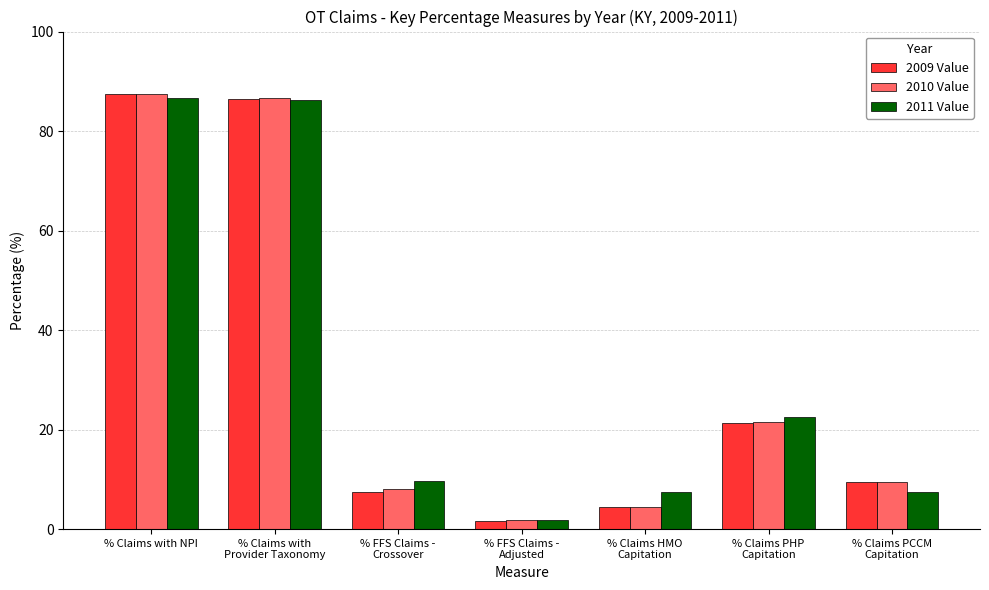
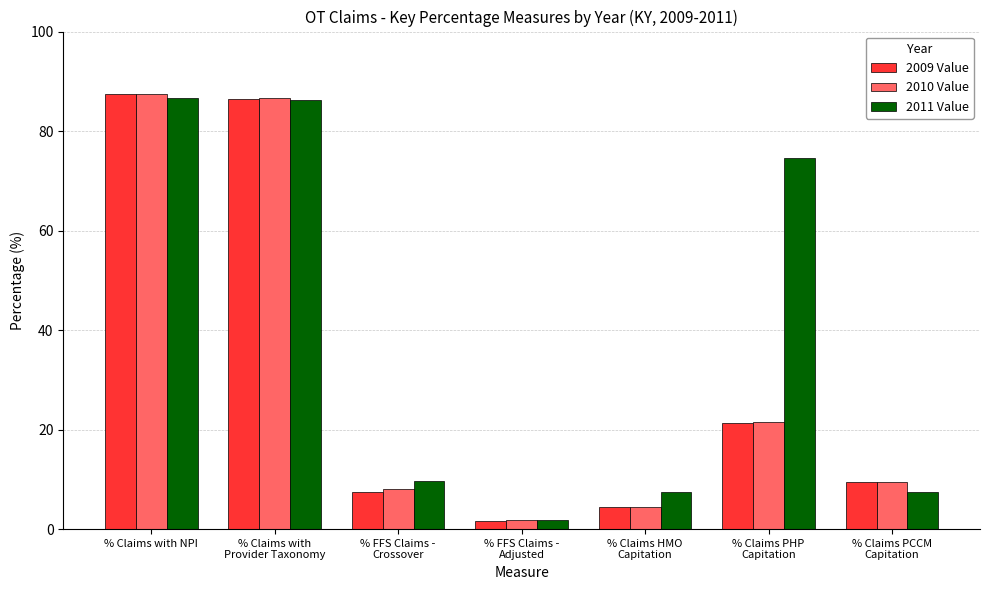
  {
    "2009 Value": {
      "% Claims with NPI": 87,
      "% Claims with Provider Taxonomy": 86,
      "% FFS Claims - Crossover": 7,
      "% FFS Claims - Adjusted": 2,
      "% Claims HMO Capitation": 5,
      "% Claims PHP Capitation": 21,
      "% Claims PCCM Capitation": 9
    },
    "2010 Value": {
      "% Claims with NPI": 87,
      "% Claims with Provider Taxonomy": 87,
      "% FFS Claims - Crossover": 8,
      "% FFS Claims - Adjusted": 2,
      "% Claims HMO Capitation": 4,
      "% Claims PHP Capitation": 21,
      "% Claims PCCM Capitation": 9
    },
    "2011 Value": {
      "% Claims with NPI": 87,
      "% Claims with Provider Taxonomy": 86,
      "% FFS Claims - Crossover": 10,
      "% FFS Claims - Adjusted": 2,
      "% Claims HMO Capitation": 7,
-     "% Claims PHP Capitation": 22,
+     "% Claims PHP Capitation": 75,
      "% Claims PCCM Capitation": 7
    }
  }
